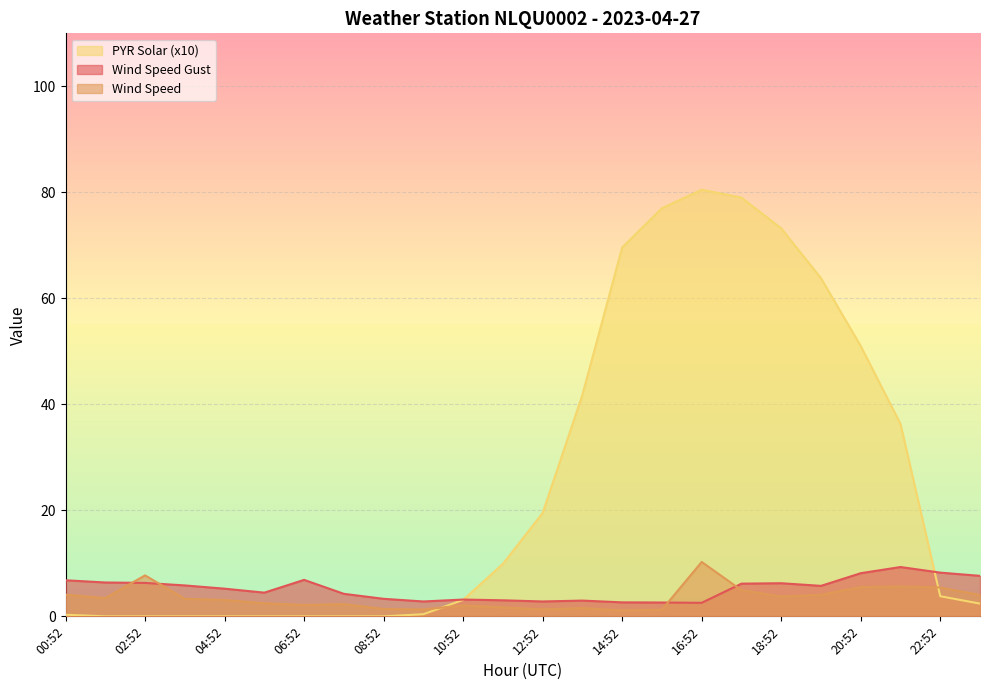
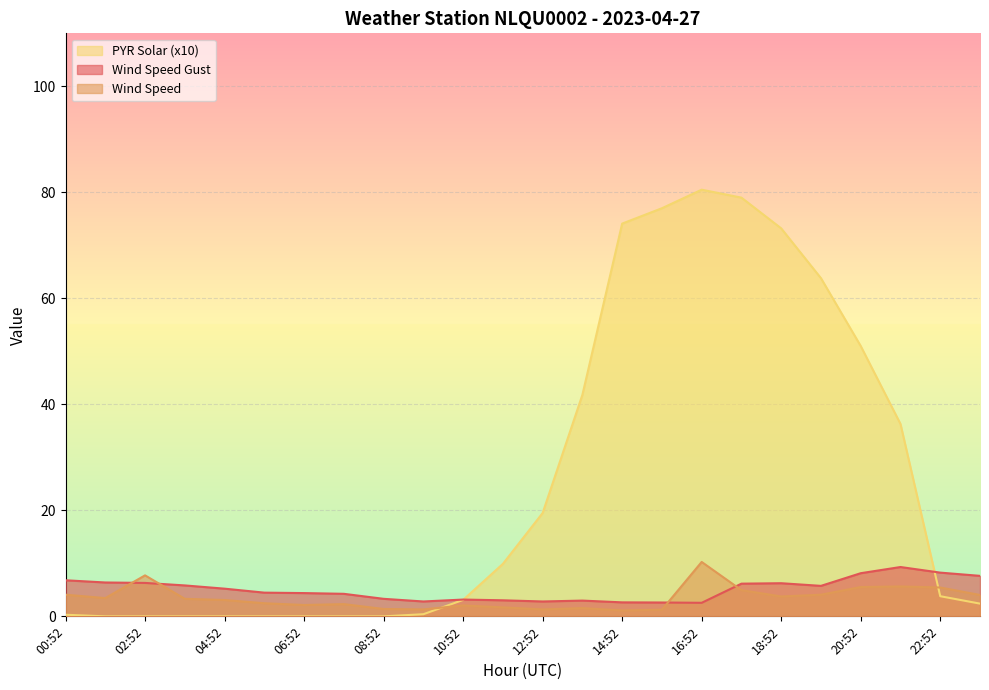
  {
    "PYR Solar (x10)": {
      "00:52": 0,
      "02:52": 0,
      "04:52": 0,
      "06:52": 0,
      "08:52": 0,
      "12:52": 20,
-     "14:52": 70,
+     "14:52": 74,
      "16:52": 81,
      "18:52": 73,
      "20:52": 51,
      "22:52": 4
    },
    "Wind Speed Gust": {
      "00:52": 7,
      "02:52": 6,
      "04:52": 5,
-     "06:52": 7,
+     "06:52": 4,
      "08:52": 3,
      "12:52": 3,
      "14:52": 3,
      "16:52": 3,
      "18:52": 6,
      "20:52": 8,
      "22:52": 8
    },
    "Wind Speed": {
      "00:52": 4,
      "02:52": 8,
      "04:52": 3,
      "06:52": 2,
      "08:52": 1,
      "10:52": 2,
      "12:52": 1,
      "14:52": 1,
      "16:52": 10,
      "18:52": 4,
      "20:52": 6,
      "22:52": 5
    }
  }
